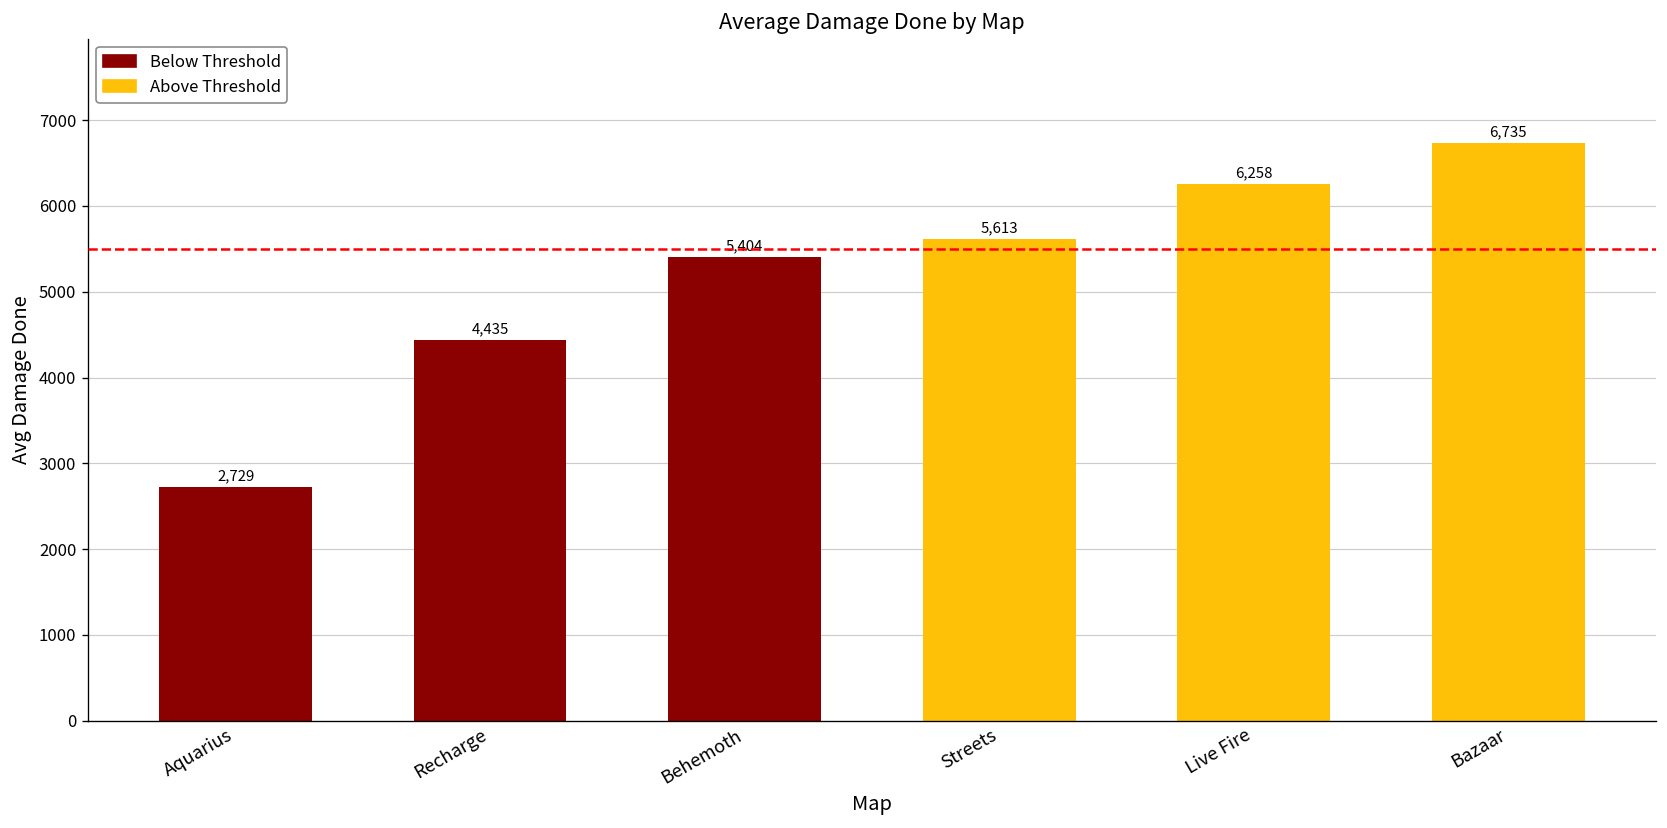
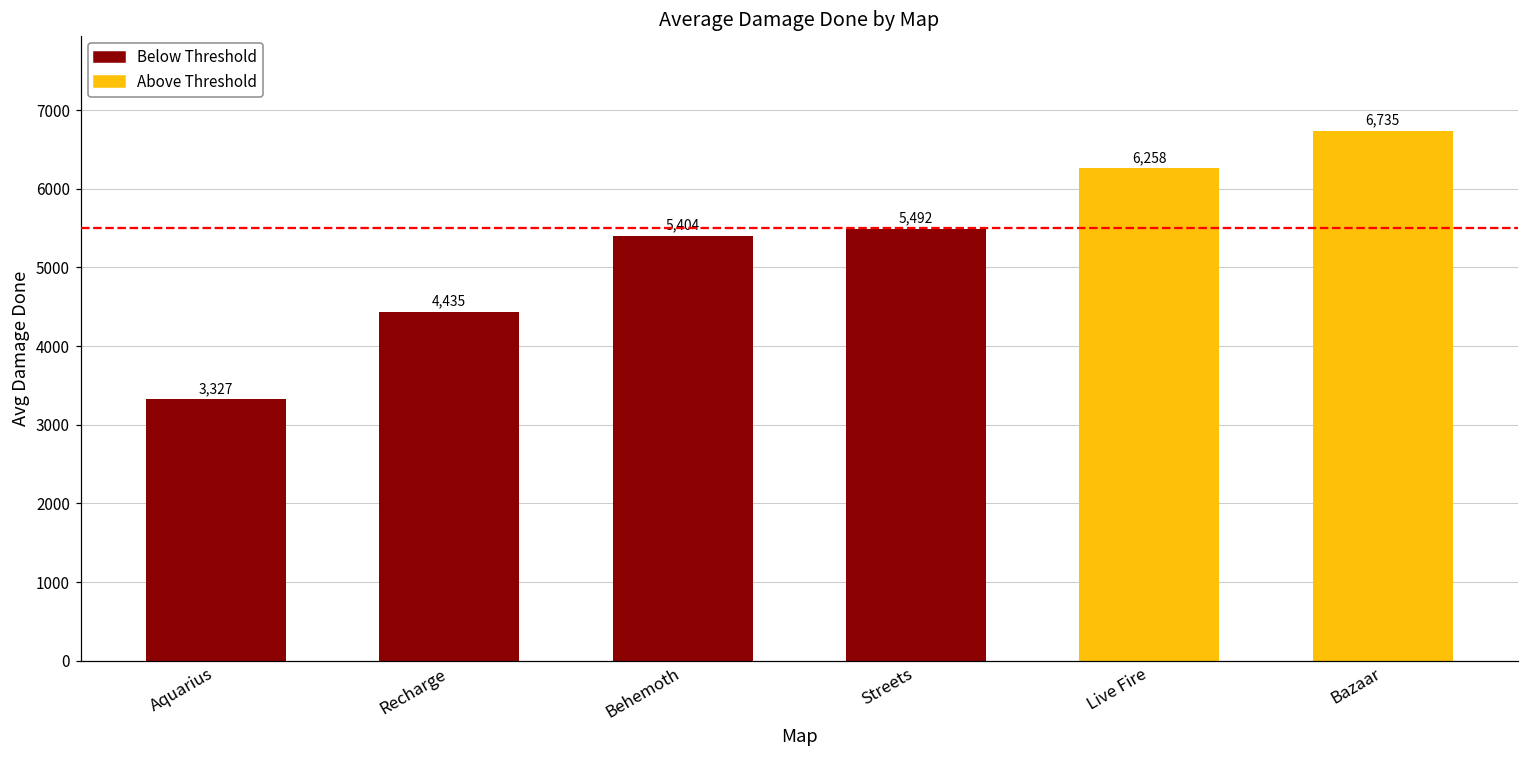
  {
-   "Aquarius": "2,729",
+   "Aquarius": "3,327",
    "Recharge": "4,435",
    "Behemoth": "5,404",
-   "Streets": "5,613",
+   "Streets": "5,492",
    "Live Fire": "6,258",
    "Bazaar": "6,735"
  }
